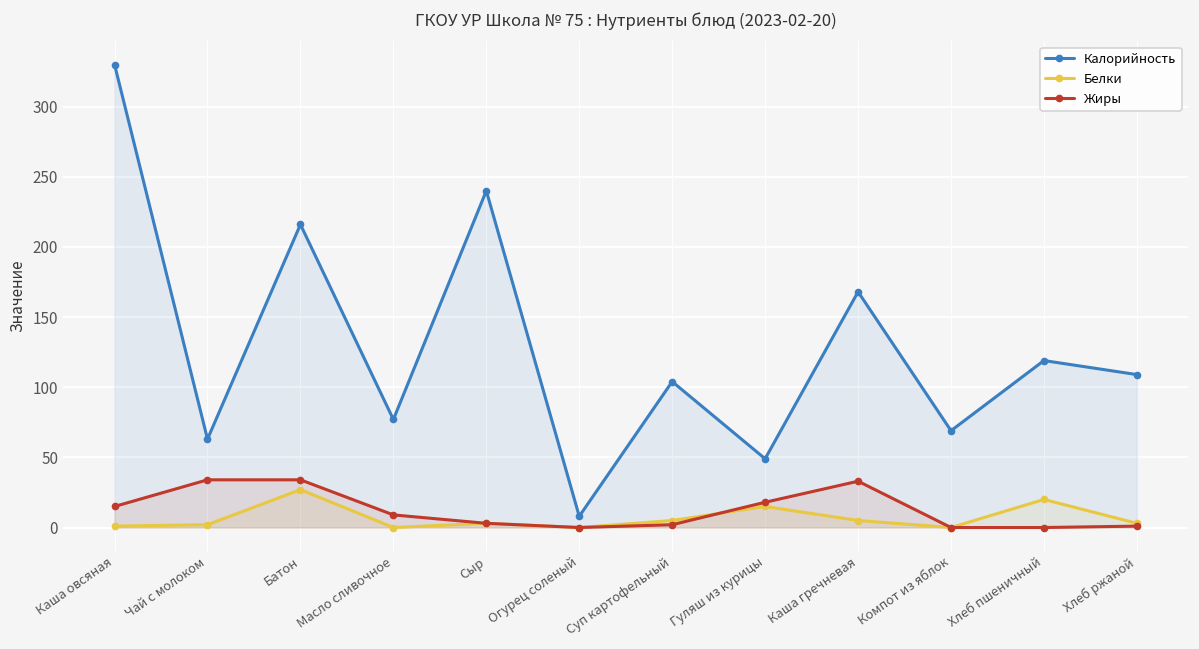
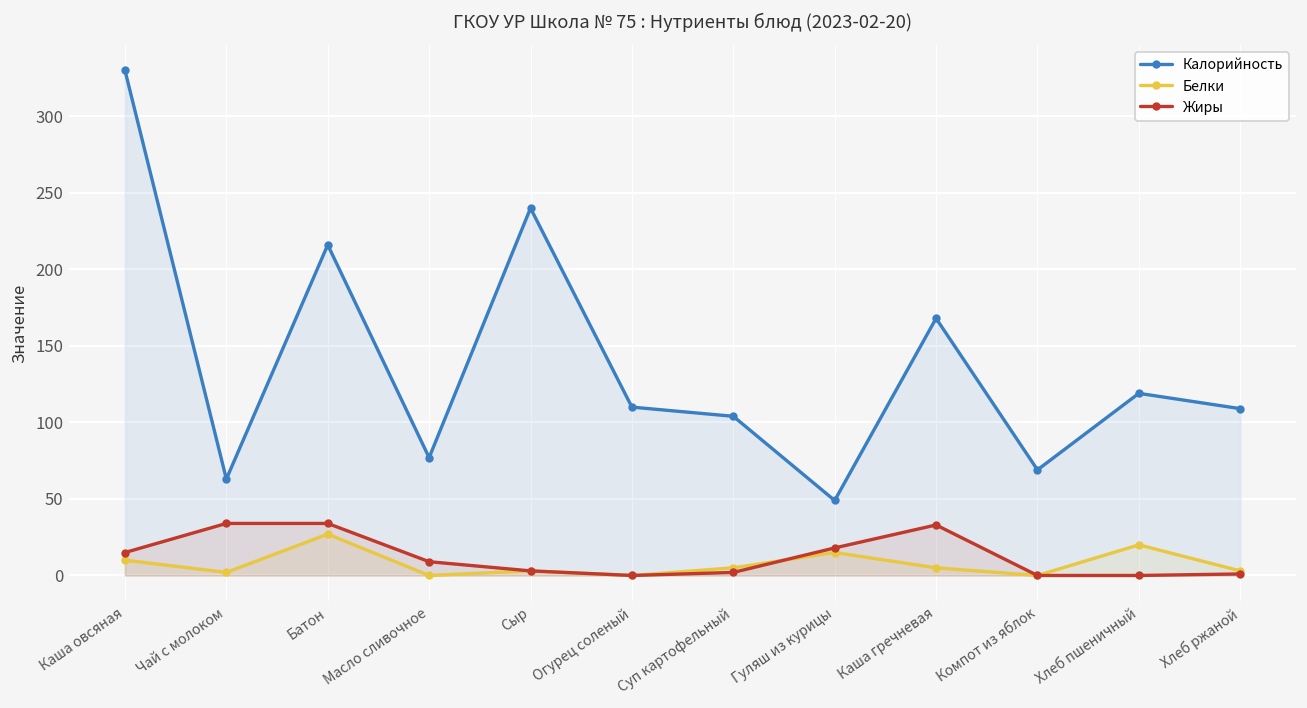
  {
    "Калорийность": {
      "Каша овсяная": 330,
      "Чай с молоком": 63,
      "Батон": 216,
      "Масло сливочное": 77,
      "Сыр": 240,
-     "Огурец соленый": 8,
+     "Огурец соленый": 110,
      "Суп картофельный": 104,
      "Гуляш из курицы": 49,
      "Каша гречневая": 168,
      "Компот из яблок": 69,
      "Хлеб пшеничный": 119,
      "Хлеб ржаной": 109
    },
    "Белки": {
-     "Каша овсяная": 1,
+     "Каша овсяная": 10,
      "Чай с молоком": 2,
      "Батон": 27,
      "Масло сливочное": 0,
      "Суп картофельный": 5,
      "Гуляш из курицы": 15,
      "Каша гречневая": 5,
      "Хлеб пшеничный": 20,
      "Хлеб ржаной": 3
    },
    "Жиры": {
      "Каша овсяная": 15,
      "Чай с молоком": 34,
      "Батон": 34,
      "Масло сливочное": 9,
      "Суп картофельный": 2,
      "Гуляш из курицы": 18,
      "Каша гречневая": 33,
      "Хлеб пшеничный": 0,
      "Хлеб ржаной": 1
    }
  }
